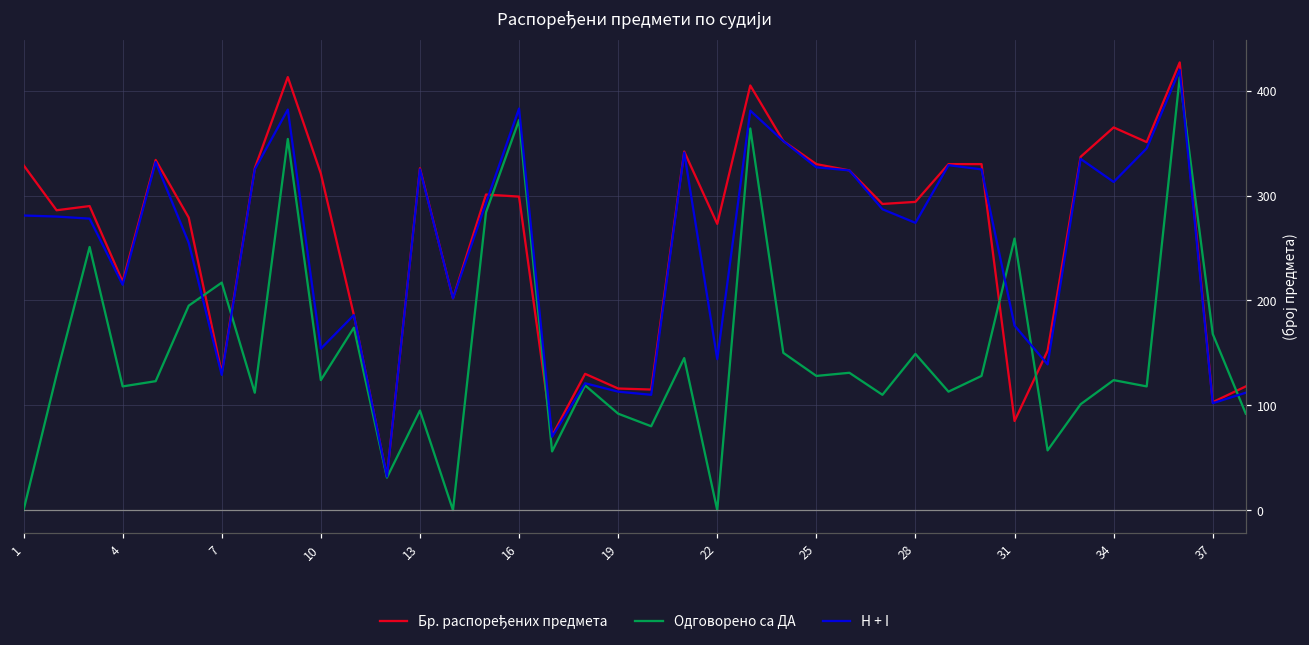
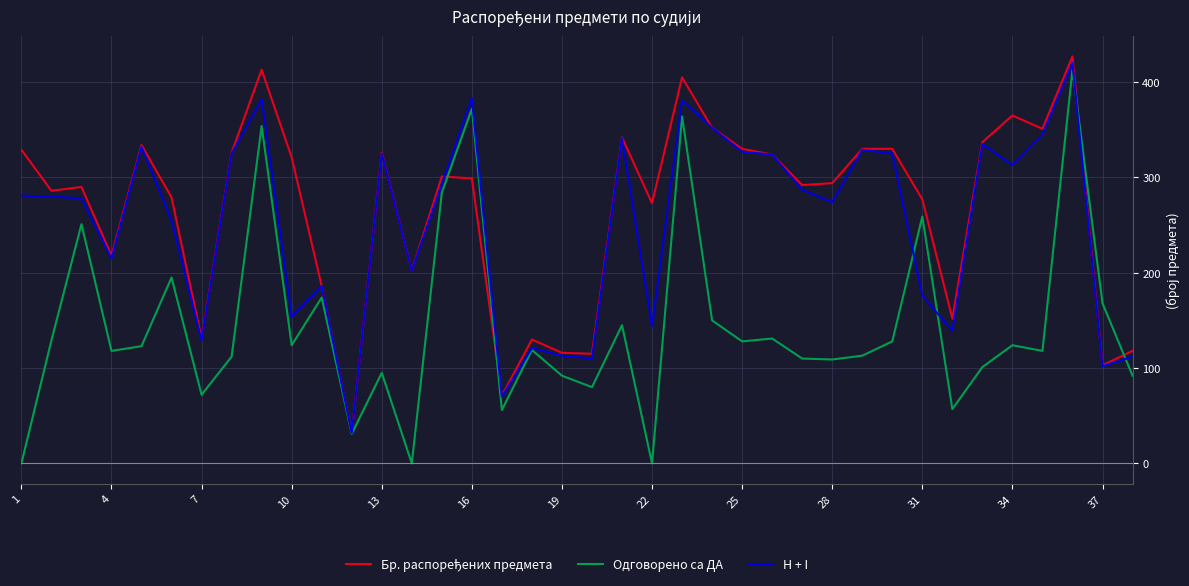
  {
    "Бр. распоређених предмета": {
      "1": 330,
      "4": 220,
      "10": 320,
      "16": 300,
      "19": 120,
      "22": 270,
      "25": 330,
      "28": 290,
-     "31": 90,
+     "31": 280,
      "34": 370
    },
    "Одговорено са ДА": {
      "1": 0,
      "4": 120,
-     "7": 220,
+     "7": 70,
      "10": 120,
      "13": 100,
      "16": 370,
      "19": 90,
      "22": 0,
      "25": 130,
-     "28": 150,
+     "28": 110,
      "31": 260,
      "34": 120,
      "37": 170
    },
    "H + I": {
      "1": 280,
      "4": 220,
      "10": 150,
      "16": 380,
      "19": 110,
      "22": 140,
      "25": 330,
      "28": 270,
      "31": 180,
      "34": 310
    }
  }
